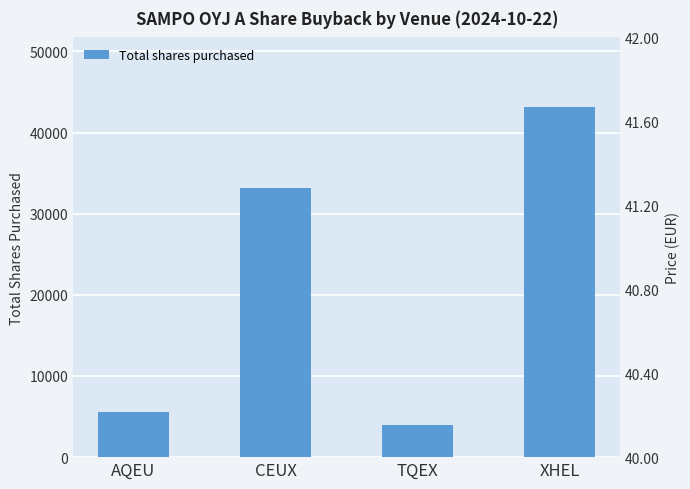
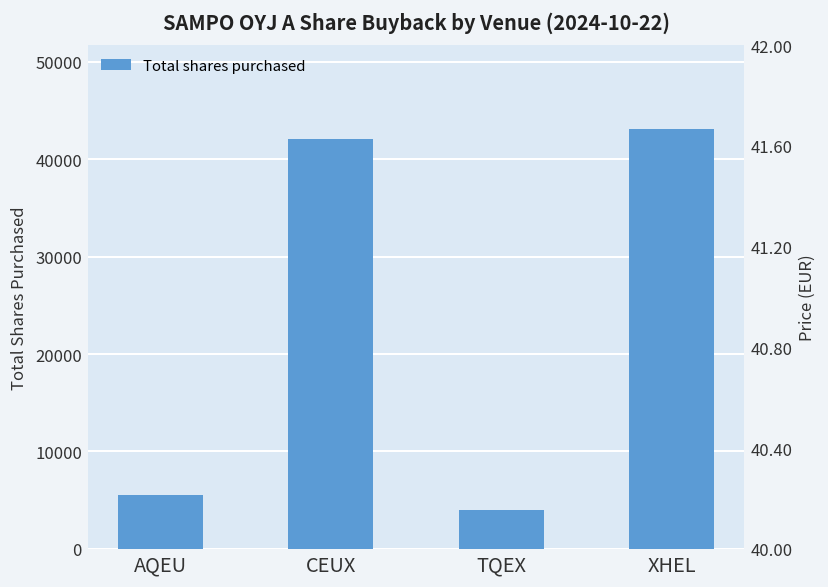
  {
    "AQEU": 6000,
-   "CEUX": 33000,
+   "CEUX": 42000,
    "TQEX": 4000,
    "XHEL": 43000
  }
